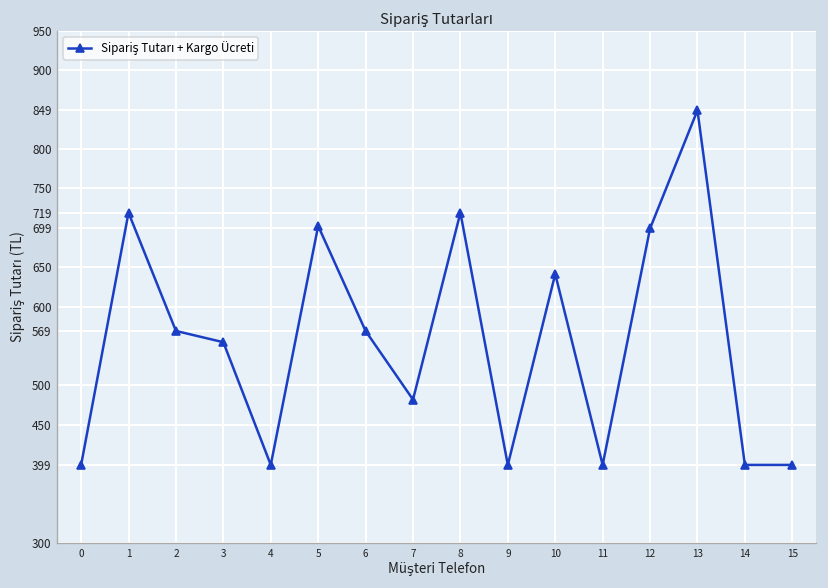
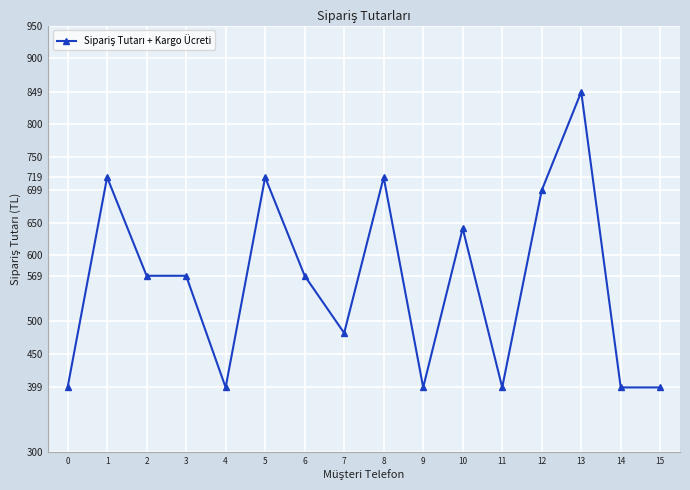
  {
    "0": 400,
    "1": 720,
    "2": 570,
-   "3": 550,
+   "3": 570,
    "4": 400,
-   "5": 700,
+   "5": 720,
    "6": 570,
    "7": 480,
    "8": 720,
    "9": 400,
    "10": 640,
    "11": 400,
    "12": 700,
    "13": 850,
    "14": 400,
    "15": 400
  }
